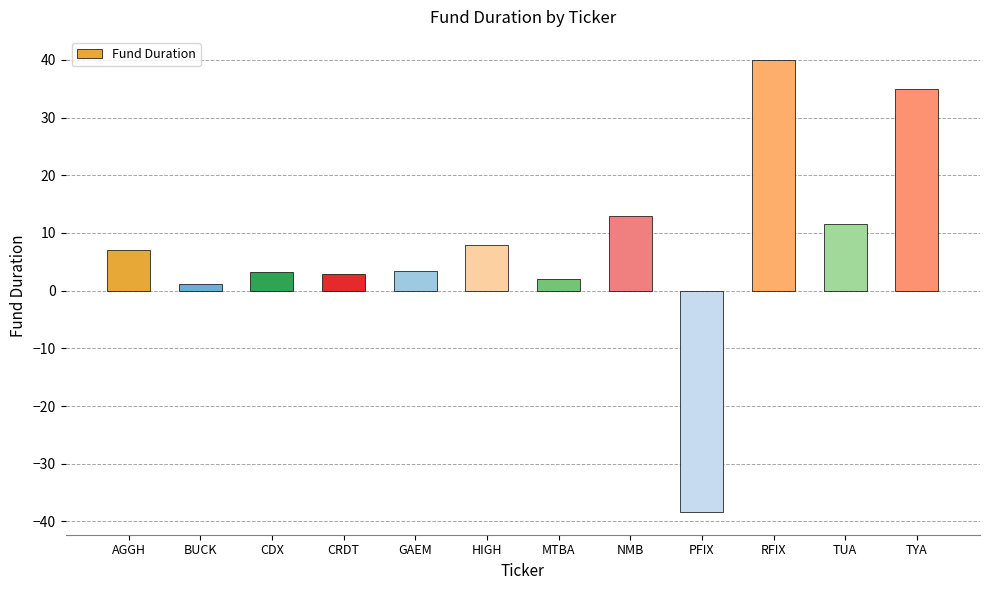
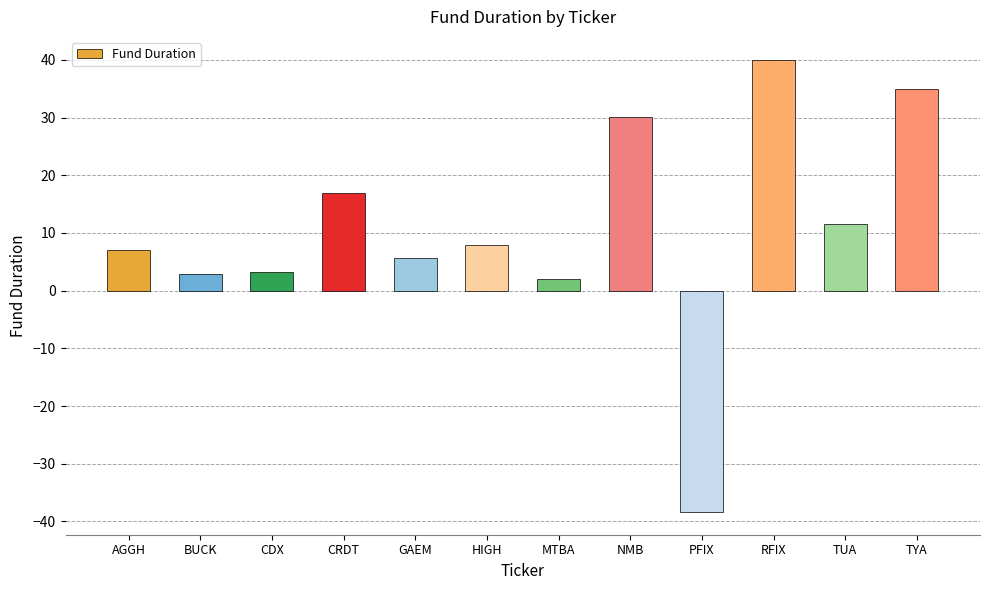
  {
    "AGGH": 7,
-   "BUCK": 1,
+   "BUCK": 3,
    "CDX": 3,
-   "CRDT": 3,
-   "GAEM": 3,
+   "CRDT": 17,
+   "GAEM": 6,
    "HIGH": 8,
    "MTBA": 2,
-   "NMB": 13,
+   "NMB": 30,
    "PFIX": -38,
    "RFIX": 40,
    "TUA": 12,
    "TYA": 35
  }
